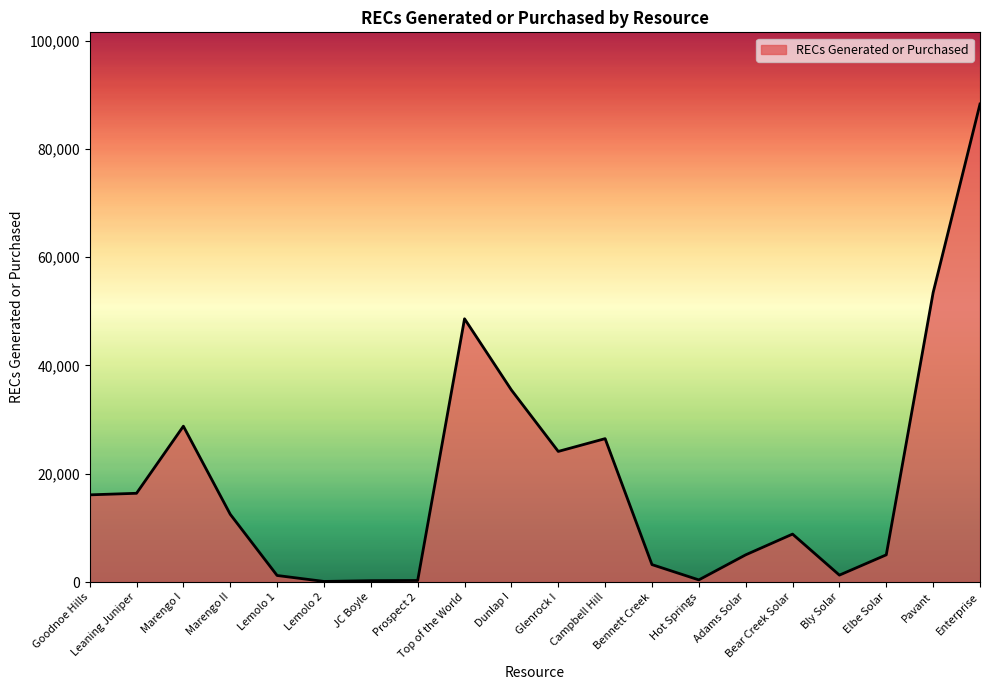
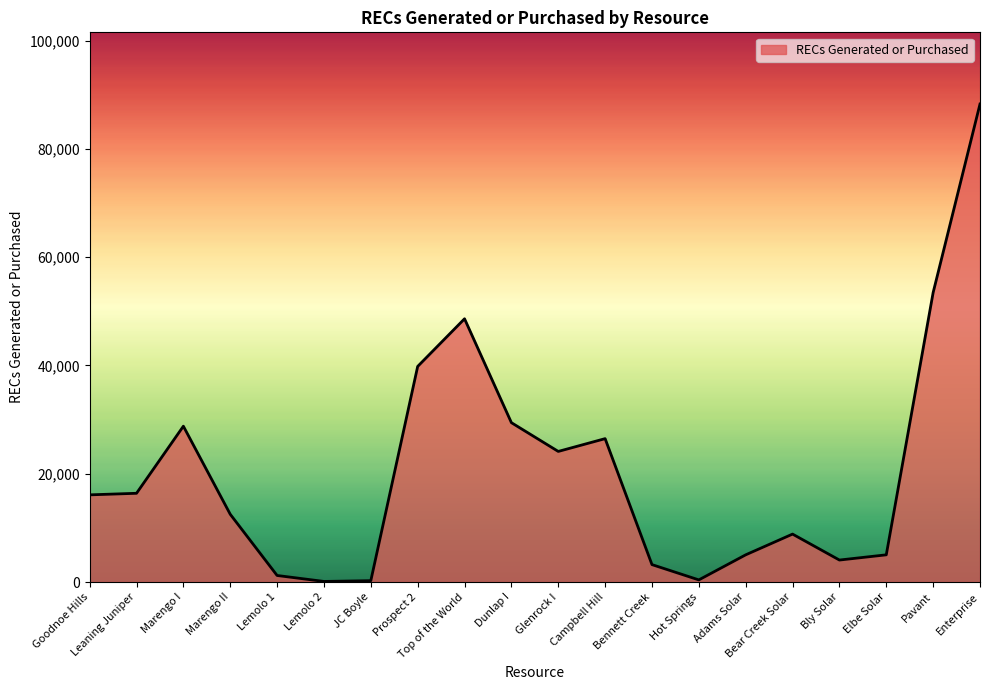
  {
    "Goodnoe Hills": "16,000",
    "Leaning Juniper": "16,000",
    "Marengo I": "29,000",
    "Marengo II": "13,000",
    "Lemolo 1": "1,000",
    "Lemolo 2": "0",
    "JC Boyle": "0",
-   "Prospect 2": "0",
+   "Prospect 2": "40,000",
    "Top of the World": "49,000",
-   "Dunlap I": "35,000",
+   "Dunlap I": "29,000",
    "Glenrock I": "24,000",
    "Campbell Hill": "26,000",
    "Bennett Creek": "3,000",
    "Hot Springs": "0",
    "Adams Solar": "5,000",
    "Bear Creek Solar": "9,000",
-   "Bly Solar": "1,000",
+   "Bly Solar": "4,000",
    "Elbe Solar": "5,000",
    "Pavant": "53,000",
    "Enterprise": "88,000"
  }
